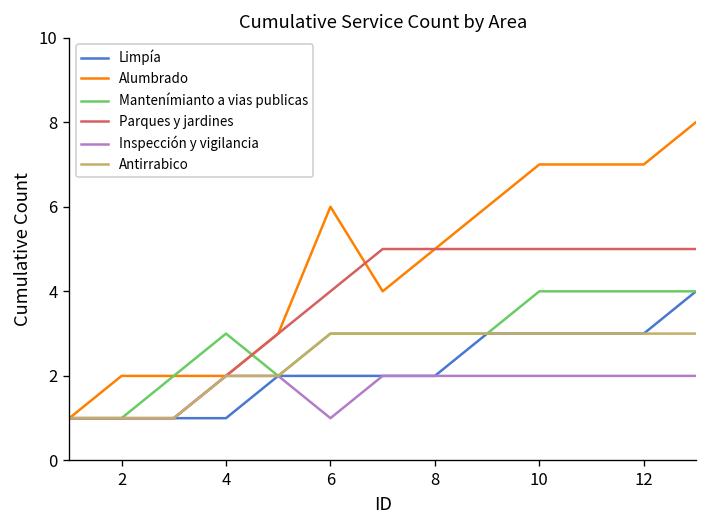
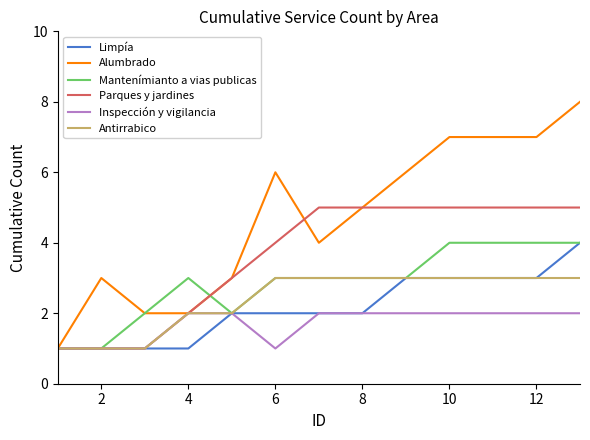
  {
    "Limpía": {
      "4": 1,
      "6": 2
    },
    "Alumbrado": {
-     "2": 2,
+     "2": 3,
      "6": 6,
      "10": 7,
      "12": 7
    },
    "Mantenímianto a vias publicas": {
      "4": 3,
      "10": 4,
      "12": 4
    },
    "Parques y jardines": {
      "6": 4,
      "10": 5,
      "12": 5
    },
    "Inspección y vigilancia": {
      "6": 1,
      "10": 2,
      "12": 2
    }
  }
